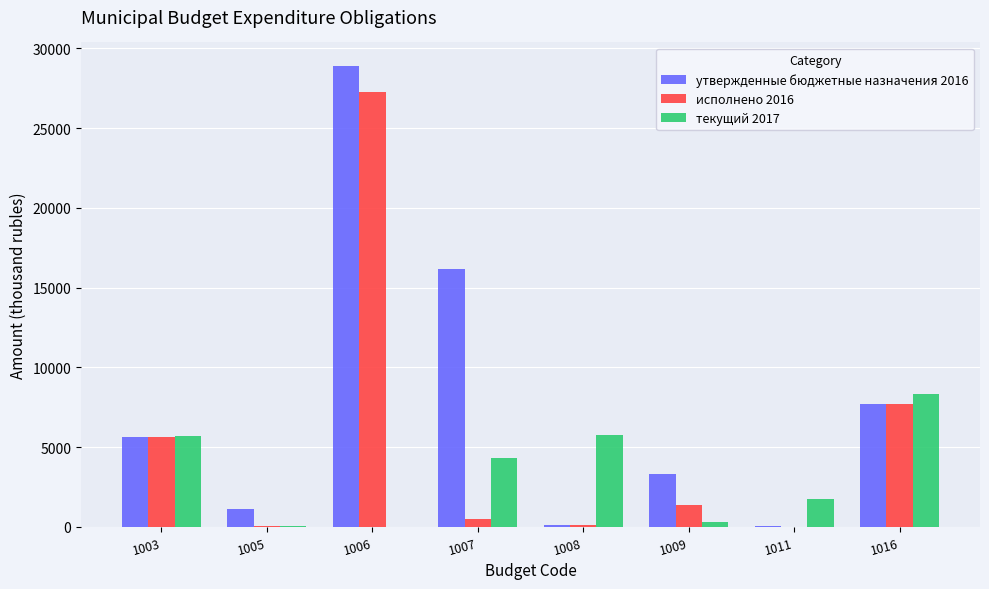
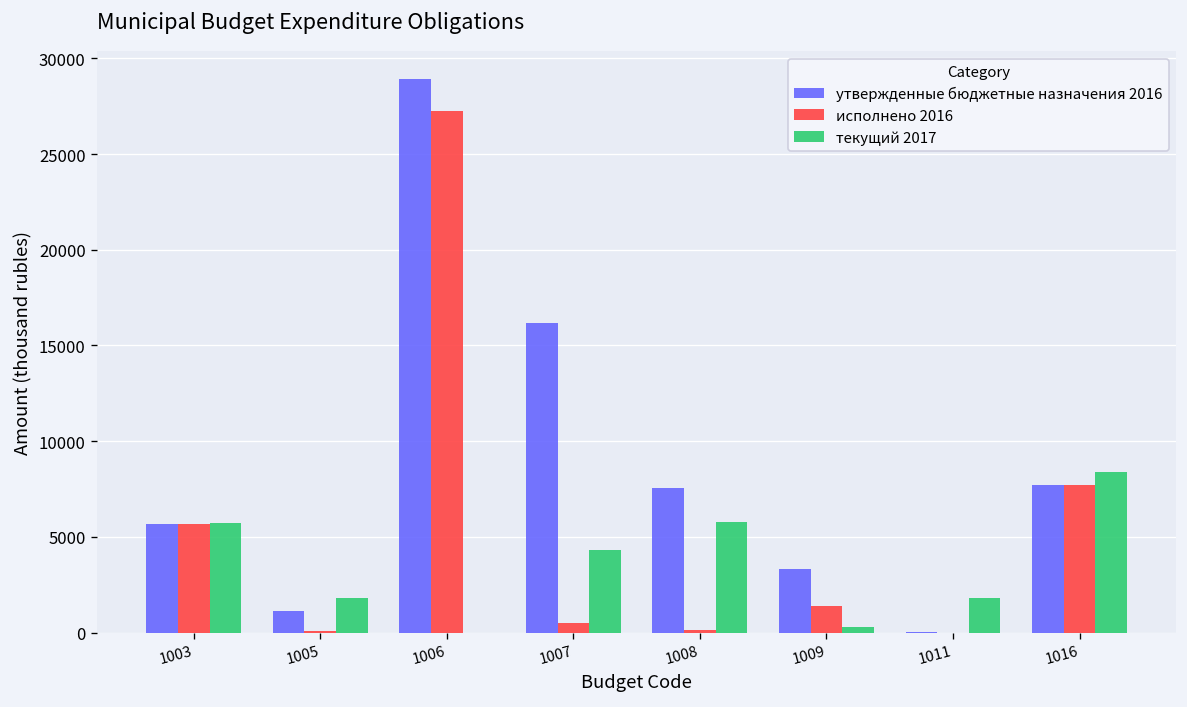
  {
    "утвержденные бюджетные назначения 2016": {
      "1003": 5700,
      "1005": 1100,
      "1006": 28900,
      "1007": 16200,
-     "1008": 100,
+     "1008": 7500,
      "1009": 3300,
      "1016": 7700
    },
    "исполнено 2016": {
      "1003": 5700,
      "1006": 27200,
      "1007": 500,
      "1009": 1400,
      "1011": 0,
      "1016": 7700
    },
    "текущий 2017": {
      "1003": 5700,
-     "1005": 100,
+     "1005": 1800,
      "1006": 0,
      "1007": 4300,
      "1008": 5800,
      "1009": 300,
      "1011": 1800,
      "1016": 8400
    }
  }
